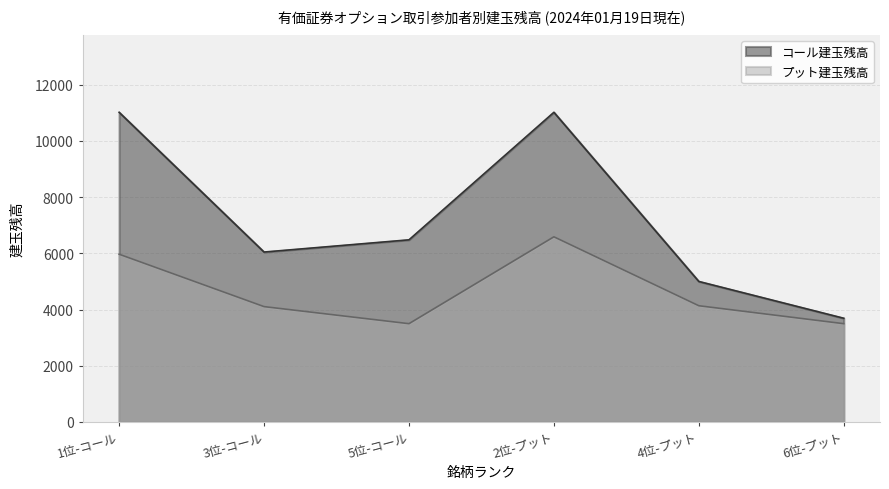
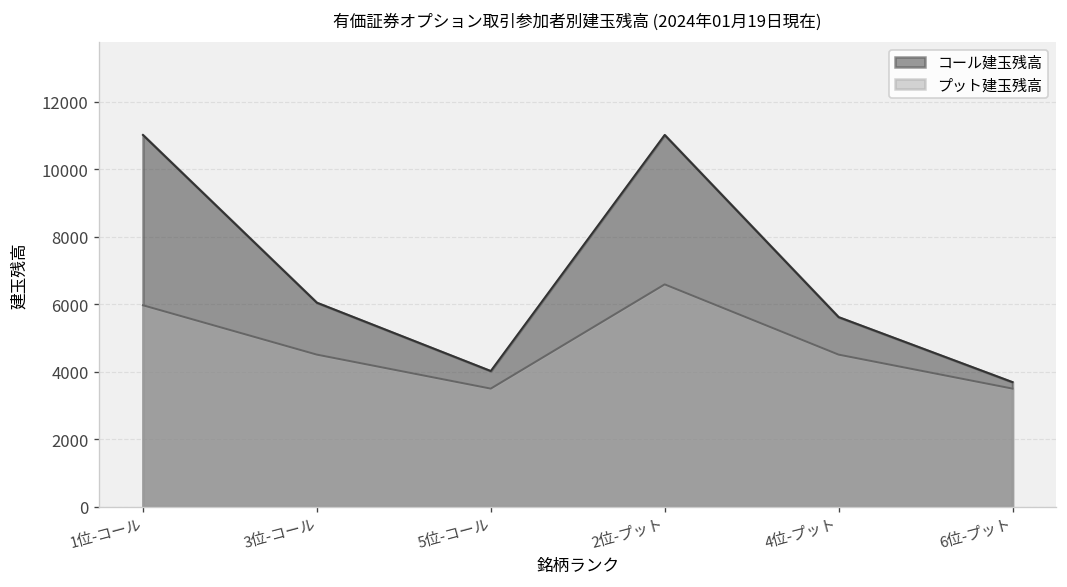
  {
    "コール建玉残高": {
      "1位-コール": 11000,
      "3位-コール": 6000,
-     "5位-コール": 6500,
+     "5位-コール": 4000,
      "2位-プット": 11000,
-     "4位-プット": 5000,
+     "4位-プット": 5600,
      "6位-プット": 3700
    },
    "プット建玉残高": {
      "1位-コール": 6000,
-     "3位-コール": 4100,
+     "3位-コール": 4500,
      "5位-コール": 3500,
      "2位-プット": 6600,
-     "4位-プット": 4100,
+     "4位-プット": 4500,
      "6位-プット": 3500
    }
  }
